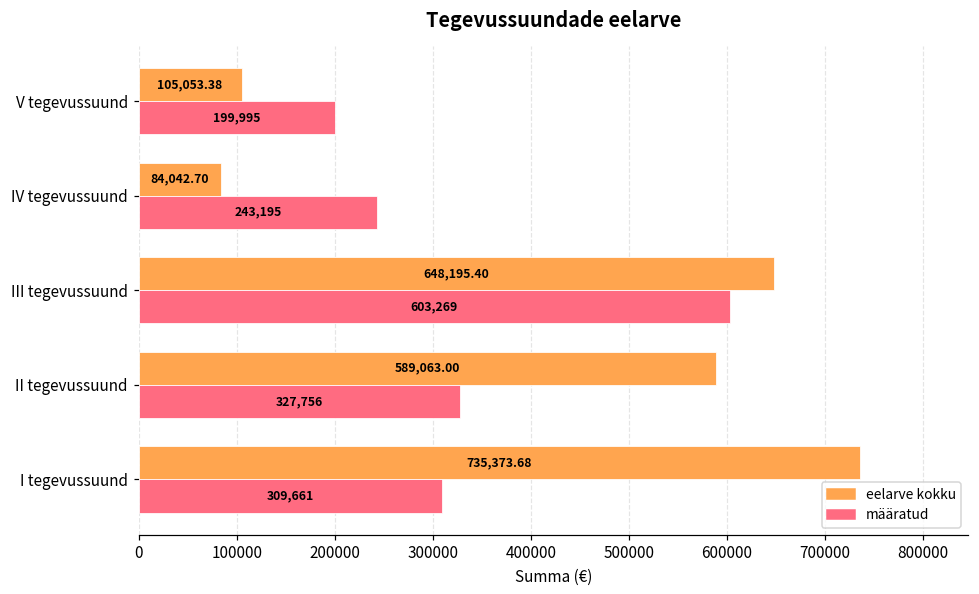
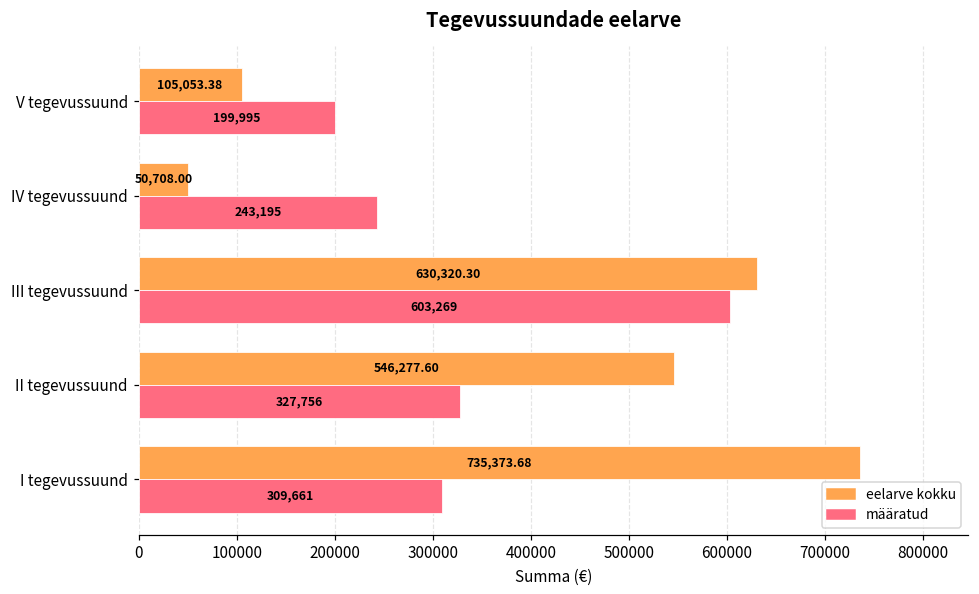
  {
    "eelarve kokku": {
      "V tegevussuund": "105,053.38",
-     "IV tegevussuund": "84,042.70",
-     "III tegevussuund": "648,195.40",
-     "II tegevussuund": "589,063.00",
+     "IV tegevussuund": "50,708.00",
+     "III tegevussuund": "630,320.30",
+     "II tegevussuund": "546,277.60",
      "I tegevussuund": "735,373.68"
    },
    "määratud": {
      "V tegevussuund": "199,995",
      "IV tegevussuund": "243,195",
      "III tegevussuund": "603,269",
      "II tegevussuund": "327,756",
      "I tegevussuund": "309,661"
    }
  }
